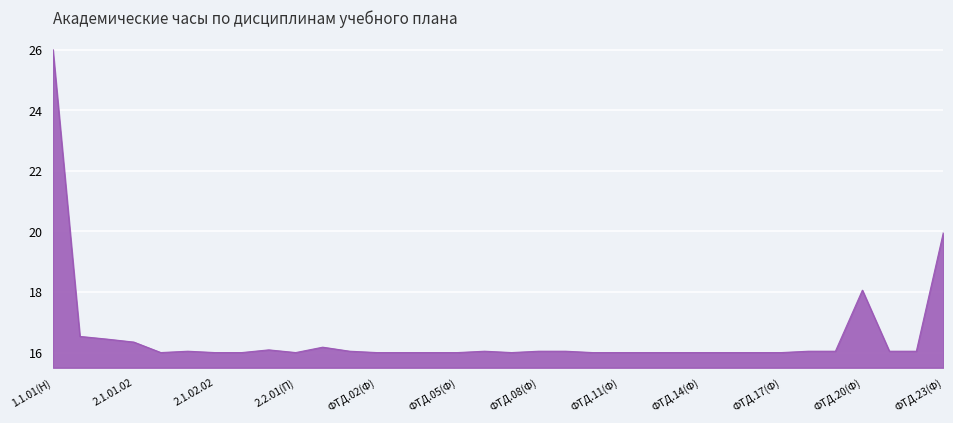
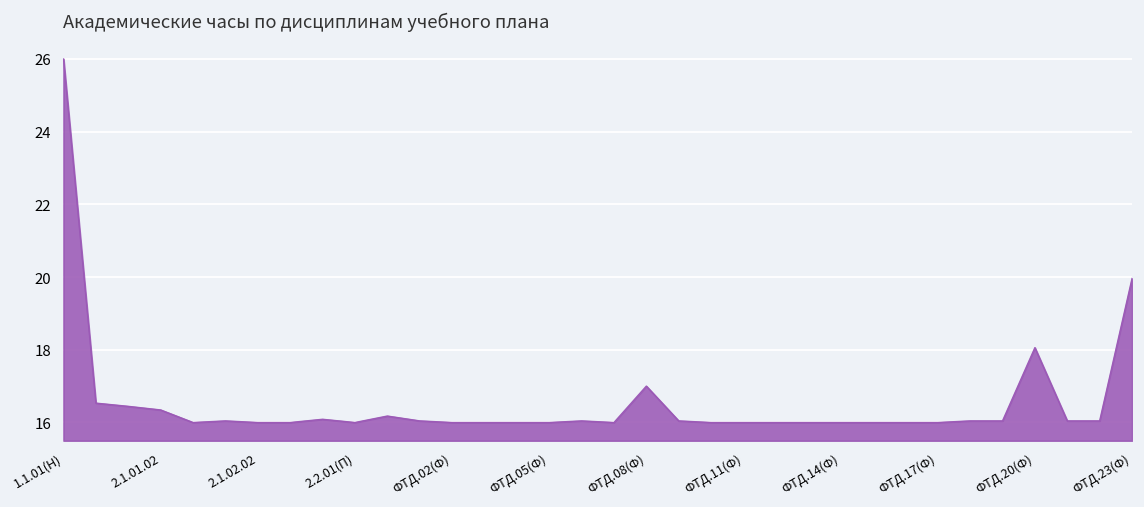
  {
    "1.1.01(Н)": 26.0,
    "2.1.01.02": 16.3,
    "2.1.02.02": 16.0,
    "2.2.01(П)": 16.0,
    "ФТД.02(Ф)": 16.0,
    "ФТД.05(Ф)": 16.0,
-   "ФТД.08(Ф)": 16.0,
+   "ФТД.08(Ф)": 17.0,
    "ФТД.11(Ф)": 16.0,
    "ФТД.14(Ф)": 16.0,
    "ФТД.17(Ф)": 16.0,
    "ФТД.20(Ф)": 18.1,
    "ФТД.23(Ф)": 20.0
  }
